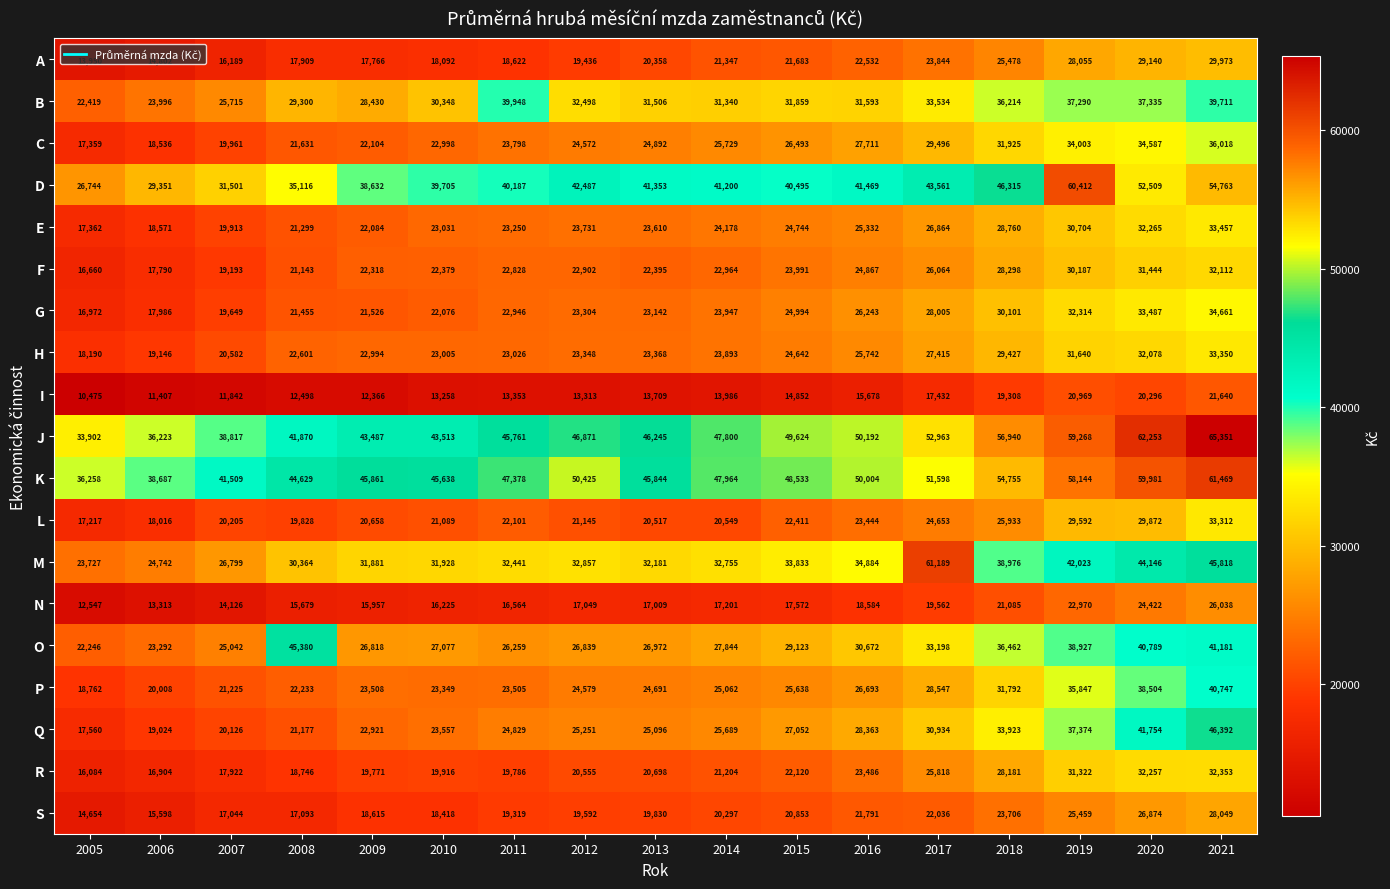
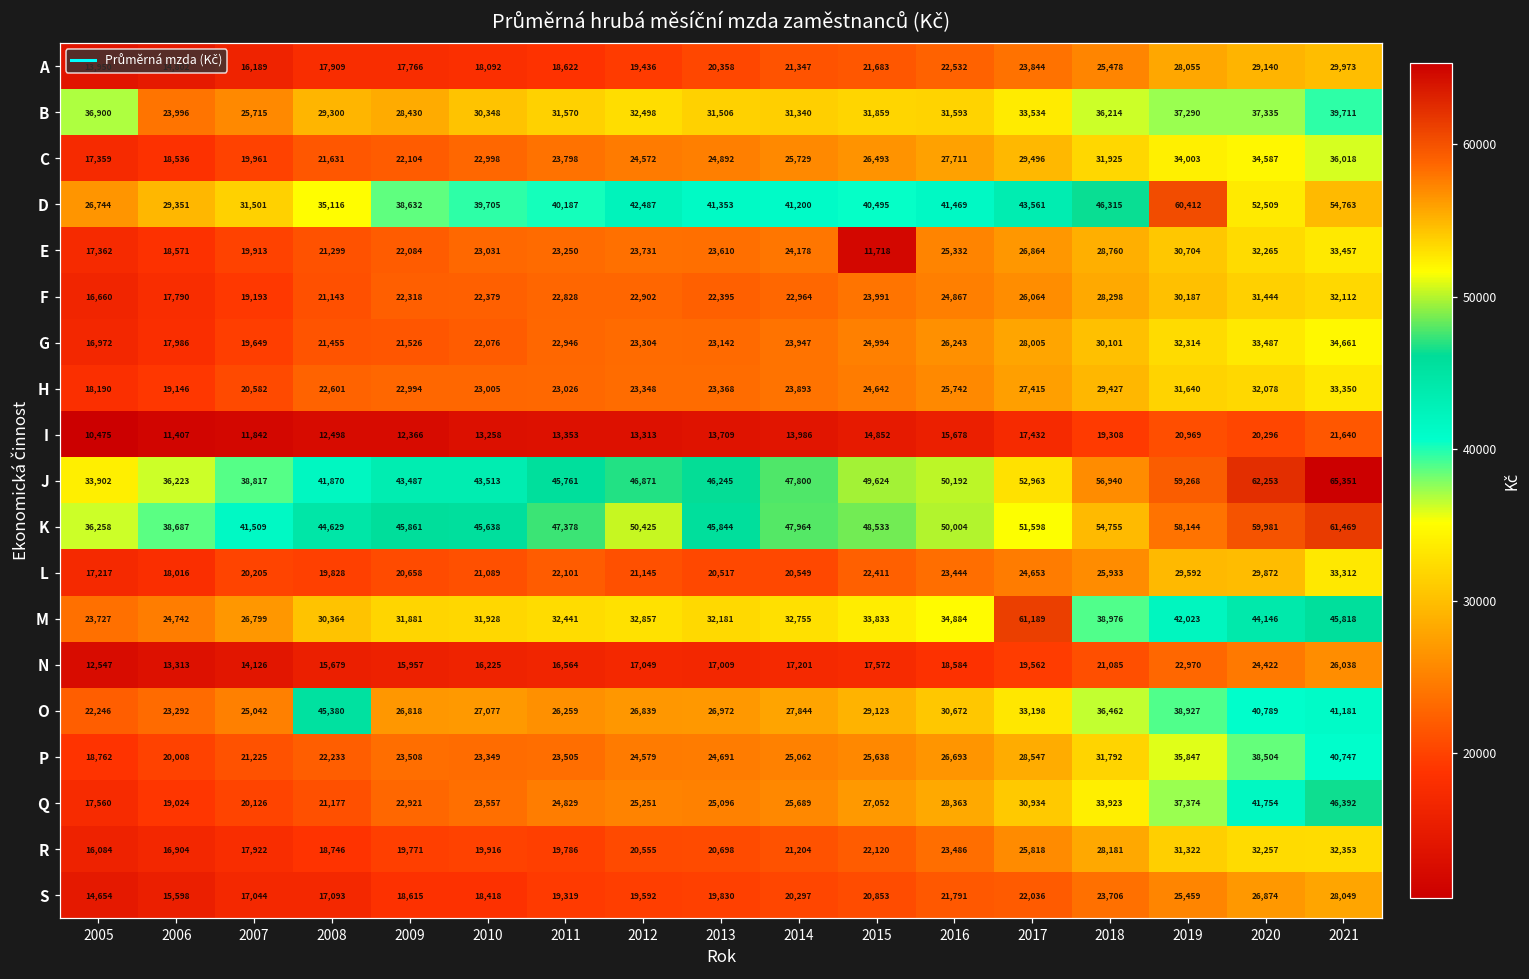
  {
    "B": {
-     "2005": "22,419",
+     "2005": "36,900",
      "2006": "23,996",
      "2007": "25,715",
      "2008": "29,300",
      "2009": "28,430",
      "2010": "30,348",
-     "2011": "39,948",
+     "2011": "31,570",
      "2012": "32,498",
      "2013": "31,506",
      "2014": "31,340",
      "2015": "31,859",
      "2016": "31,593",
      "2017": "33,534",
      "2018": "36,214",
      "2019": "37,290",
      "2020": "37,335",
      "2021": "39,711"
    },
    "E": {
      "2005": "17,362",
      "2006": "18,571",
      "2007": "19,913",
      "2008": "21,299",
      "2009": "22,084",
      "2010": "23,031",
      "2011": "23,250",
      "2012": "23,731",
      "2013": "23,610",
      "2014": "24,178",
-     "2015": "24,744",
+     "2015": "11,718",
      "2016": "25,332",
      "2017": "26,864",
      "2018": "28,760",
      "2019": "30,704",
      "2020": "32,265",
      "2021": "33,457"
    }
  }
